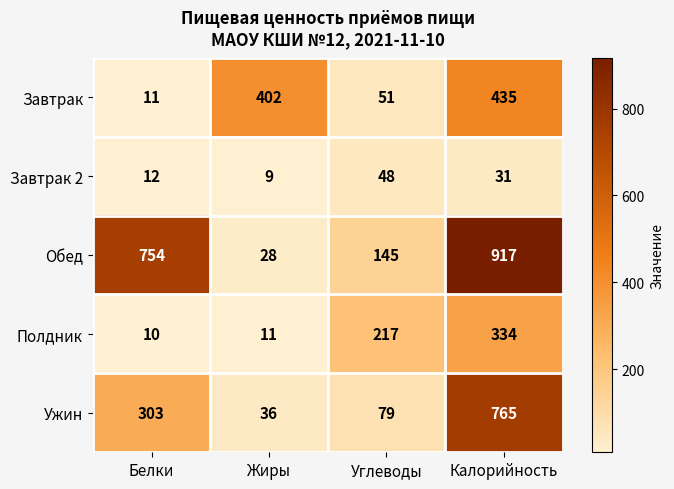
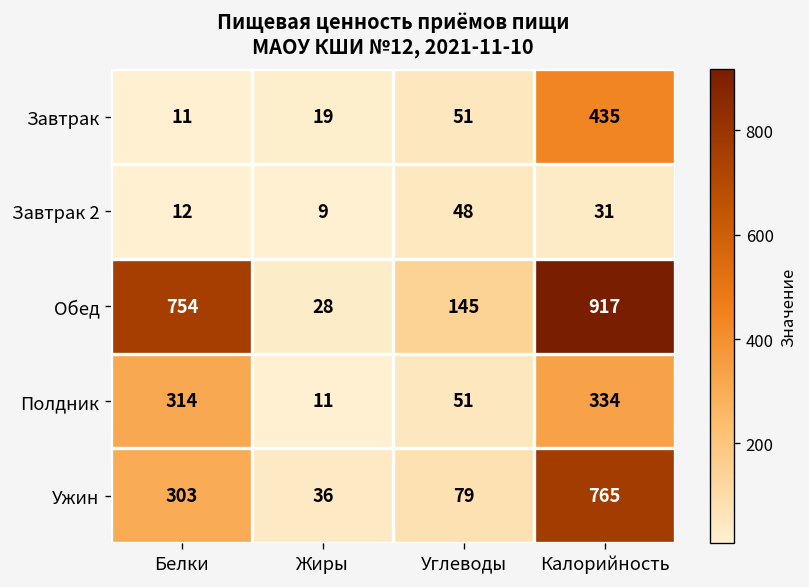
  {
    "Завтрак": {
      "Белки": 11,
-     "Жиры": 402,
+     "Жиры": 19,
      "Углеводы": 51,
      "Калорийность": 435
    },
    "Завтрак 2": {
      "Белки": 12,
      "Жиры": 9,
      "Углеводы": 48,
      "Калорийность": 31
    },
    "Обед": {
      "Белки": 754,
      "Жиры": 28,
      "Углеводы": 145,
      "Калорийность": 917
    },
    "Полдник": {
-     "Белки": 10,
+     "Белки": 314,
      "Жиры": 11,
-     "Углеводы": 217,
+     "Углеводы": 51,
      "Калорийность": 334
    },
    "Ужин": {
      "Белки": 303,
      "Жиры": 36,
      "Углеводы": 79,
      "Калорийность": 765
    }
  }
